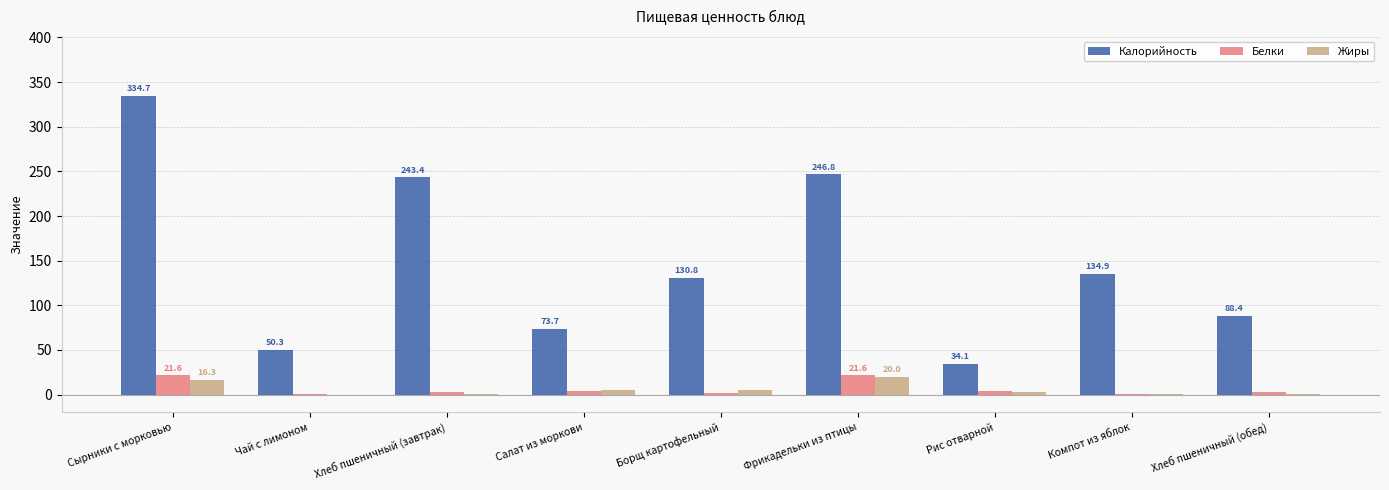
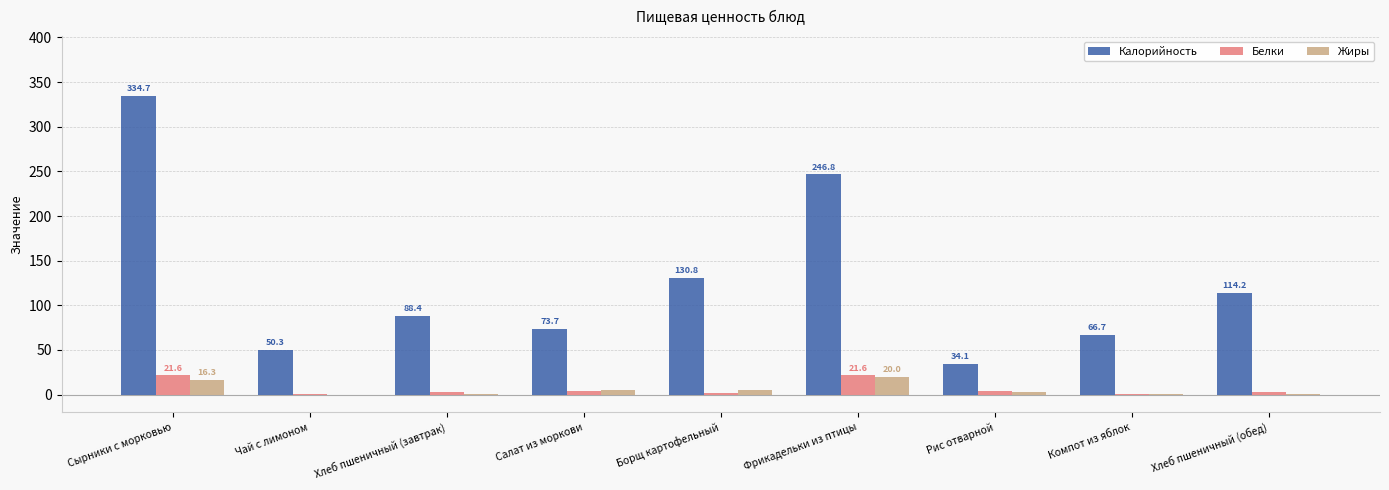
  {
    "Калорийность": {
      "Сырники с морковью": 334.7,
      "Чай с лимоном": 50.3,
-     "Хлеб пшеничный (завтрак)": 243.4,
+     "Хлеб пшеничный (завтрак)": 88.4,
      "Салат из моркови": 73.7,
      "Борщ картофельный": 130.8,
      "Фрикадельки из птицы": 246.8,
      "Рис отварной": 34.1,
-     "Компот из яблок": 134.9,
-     "Хлеб пшеничный (обед)": 88.4
+     "Компот из яблок": 66.7,
+     "Хлеб пшеничный (обед)": 114.2
    }
  }
